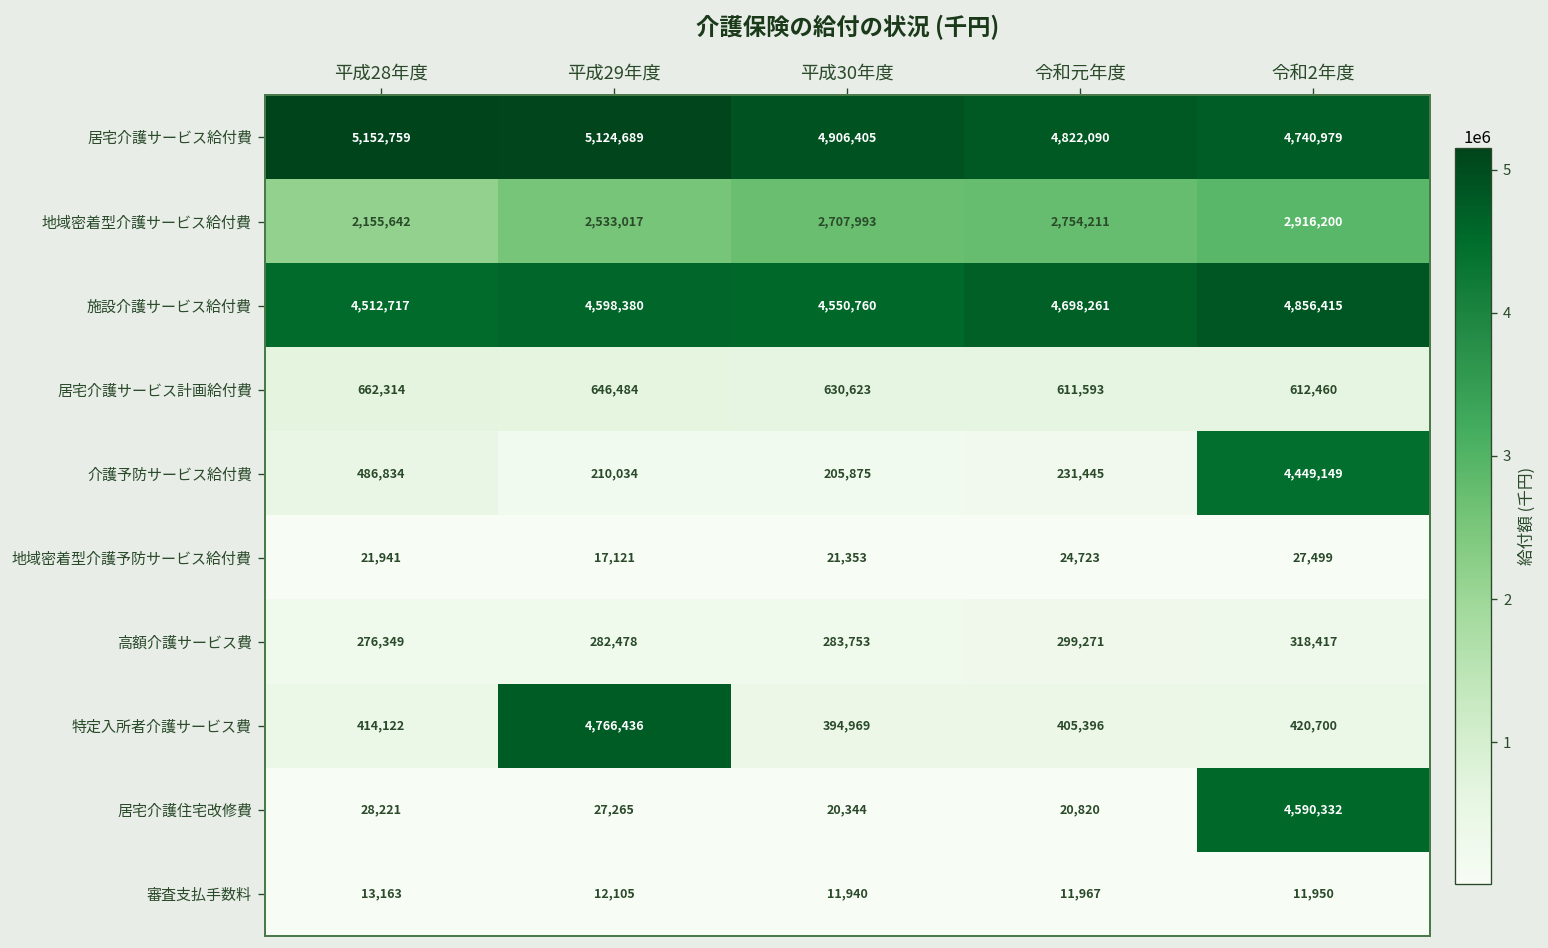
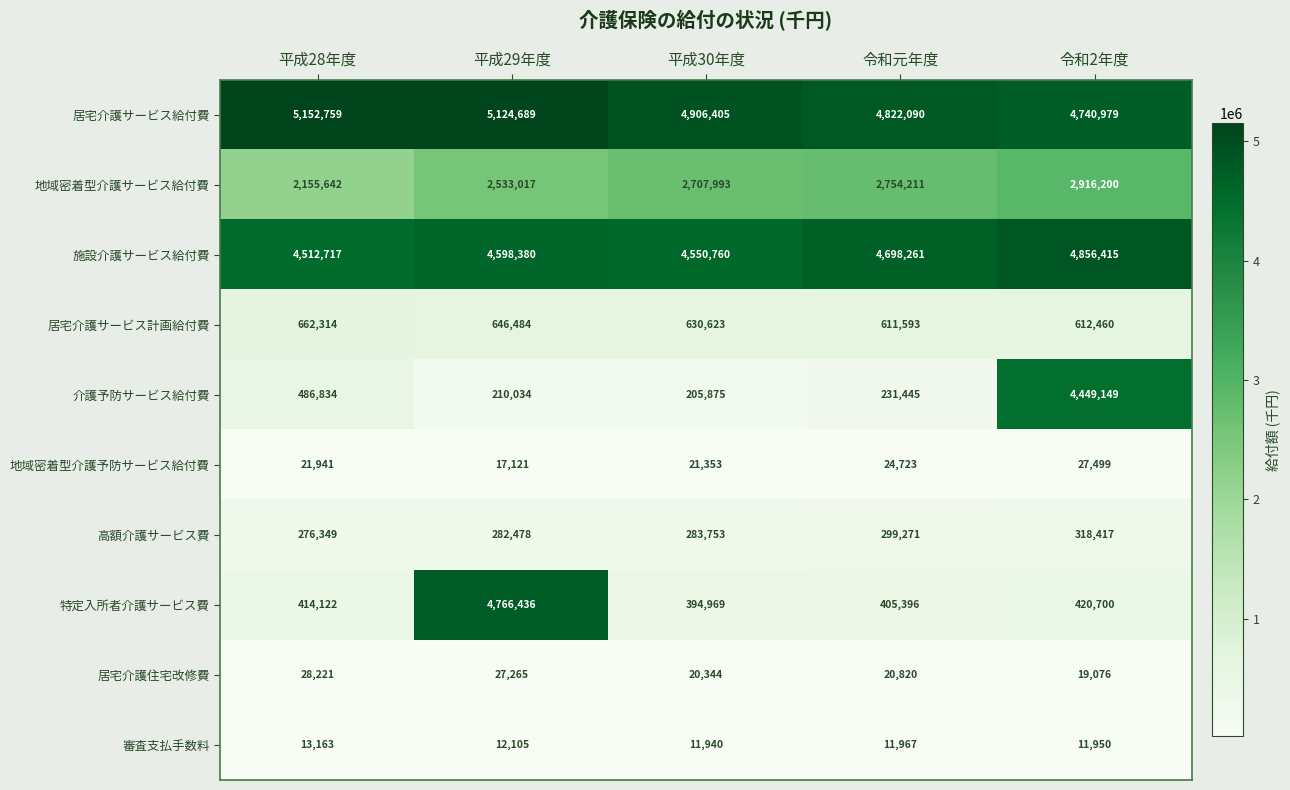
  {
    "居宅介護サービス給付費": {
      "平成28年度": "5,152,759",
      "平成29年度": "5,124,689",
      "平成30年度": "4,906,405",
      "令和元年度": "4,822,090",
      "令和2年度": "4,740,979"
    },
    "地域密着型介護サービス給付費": {
      "平成28年度": "2,155,642",
      "平成29年度": "2,533,017",
      "平成30年度": "2,707,993",
      "令和元年度": "2,754,211",
      "令和2年度": "2,916,200"
    },
    "施設介護サービス給付費": {
      "平成28年度": "4,512,717",
      "平成29年度": "4,598,380",
      "平成30年度": "4,550,760",
      "令和元年度": "4,698,261",
      "令和2年度": "4,856,415"
    },
    "居宅介護サービス計画給付費": {
      "平成28年度": "662,314",
      "平成29年度": "646,484",
      "平成30年度": "630,623",
      "令和元年度": "611,593",
      "令和2年度": "612,460"
    },
    "介護予防サービス給付費": {
      "平成28年度": "486,834",
      "平成29年度": "210,034",
      "平成30年度": "205,875",
      "令和元年度": "231,445",
      "令和2年度": "4,449,149"
    },
    "地域密着型介護予防サービス給付費": {
      "平成28年度": "21,941",
      "平成29年度": "17,121",
      "平成30年度": "21,353",
      "令和元年度": "24,723",
      "令和2年度": "27,499"
    },
    "高額介護サービス費": {
      "平成28年度": "276,349",
      "平成29年度": "282,478",
      "平成30年度": "283,753",
      "令和元年度": "299,271",
      "令和2年度": "318,417"
    },
    "特定入所者介護サービス費": {
      "平成28年度": "414,122",
      "平成29年度": "4,766,436",
      "平成30年度": "394,969",
      "令和元年度": "405,396",
      "令和2年度": "420,700"
    },
    "居宅介護住宅改修費": {
      "平成28年度": "28,221",
      "平成29年度": "27,265",
      "平成30年度": "20,344",
      "令和元年度": "20,820",
-     "令和2年度": "4,590,332"
+     "令和2年度": "19,076"
    },
    "審査支払手数料": {
      "平成28年度": "13,163",
      "平成29年度": "12,105",
      "平成30年度": "11,940",
      "令和元年度": "11,967",
      "令和2年度": "11,950"
    }
  }
